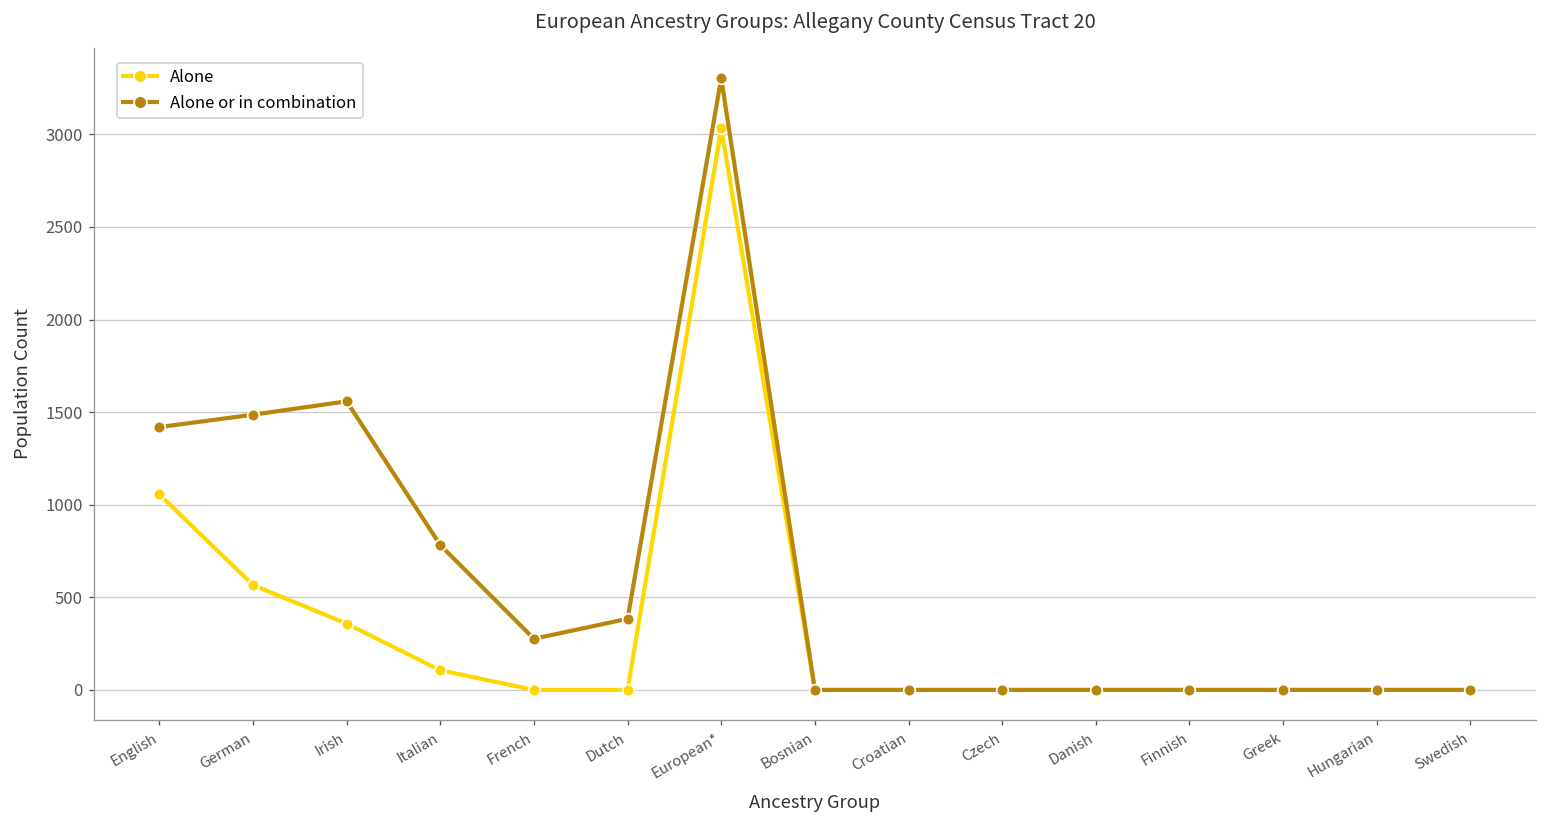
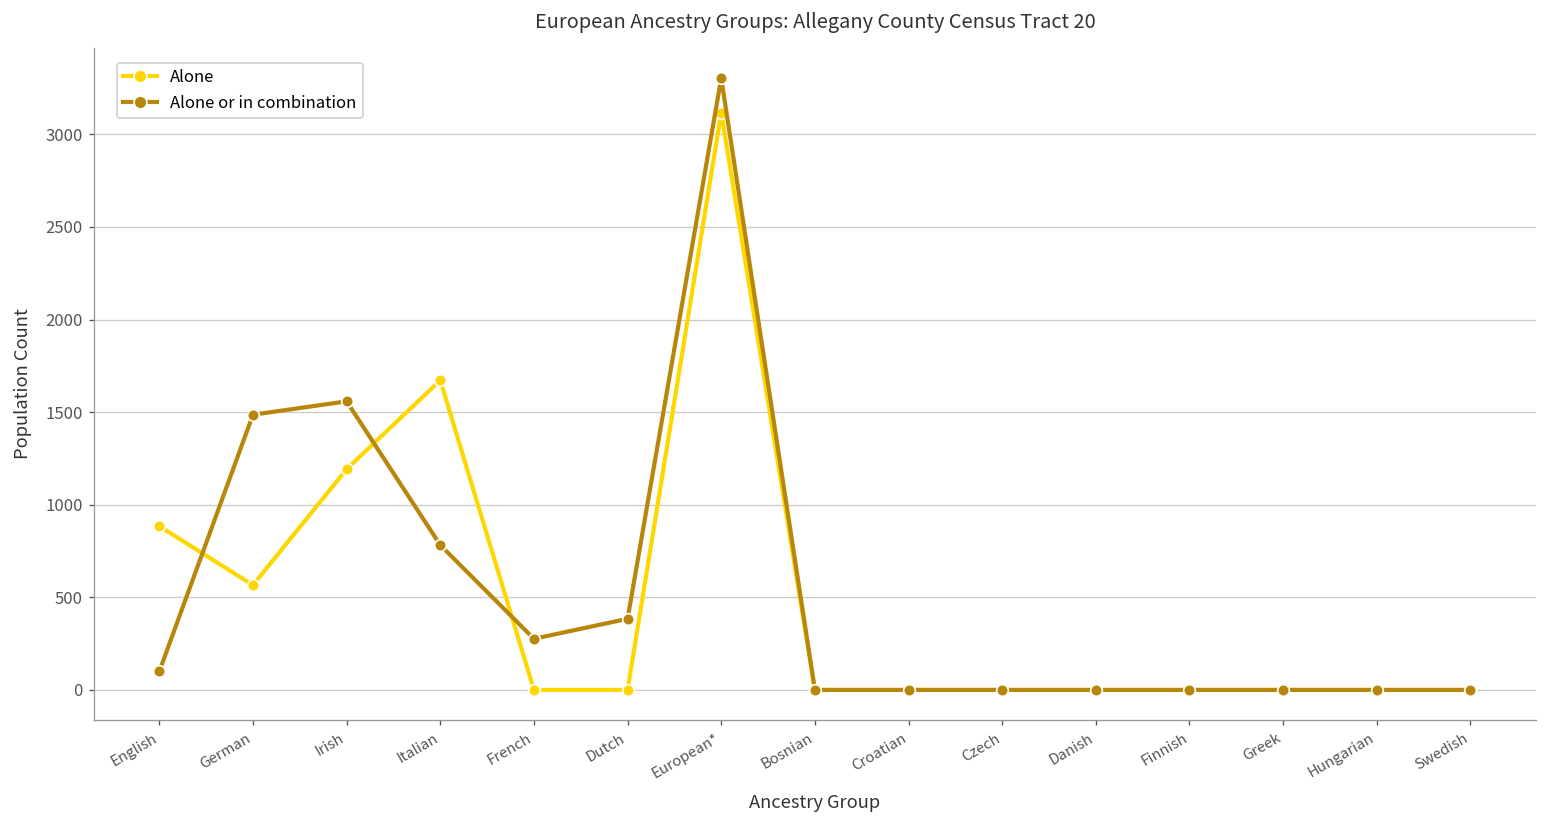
  {
    "Alone": {
-     "English": 1060,
+     "English": 880,
      "German": 570,
-     "Irish": 360,
-     "Italian": 110,
+     "Irish": 1190,
+     "Italian": 1670,
      "French": 0,
      "Dutch": 0,
-     "European*": 3030
+     "European*": 3120
    },
    "Alone or in combination": {
-     "English": 1420,
+     "English": 100,
      "German": 1490,
      "Irish": 1560,
      "Italian": 780,
      "French": 280,
      "Dutch": 380,
      "European*": 3300
    }
  }
